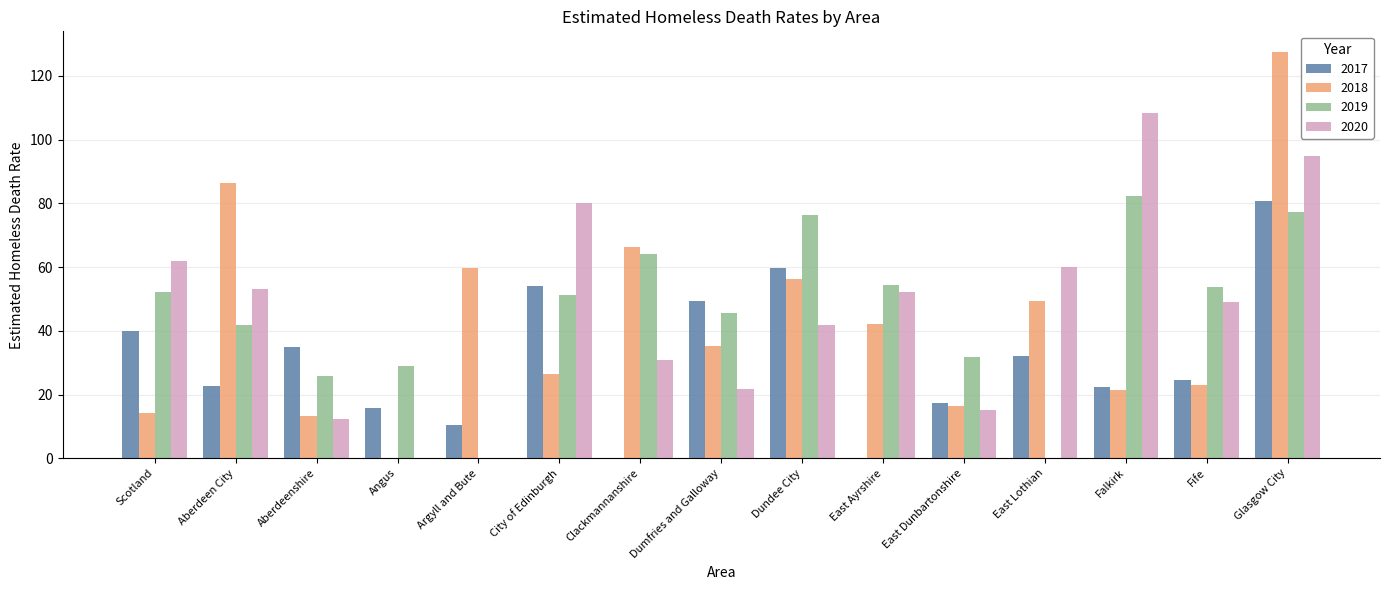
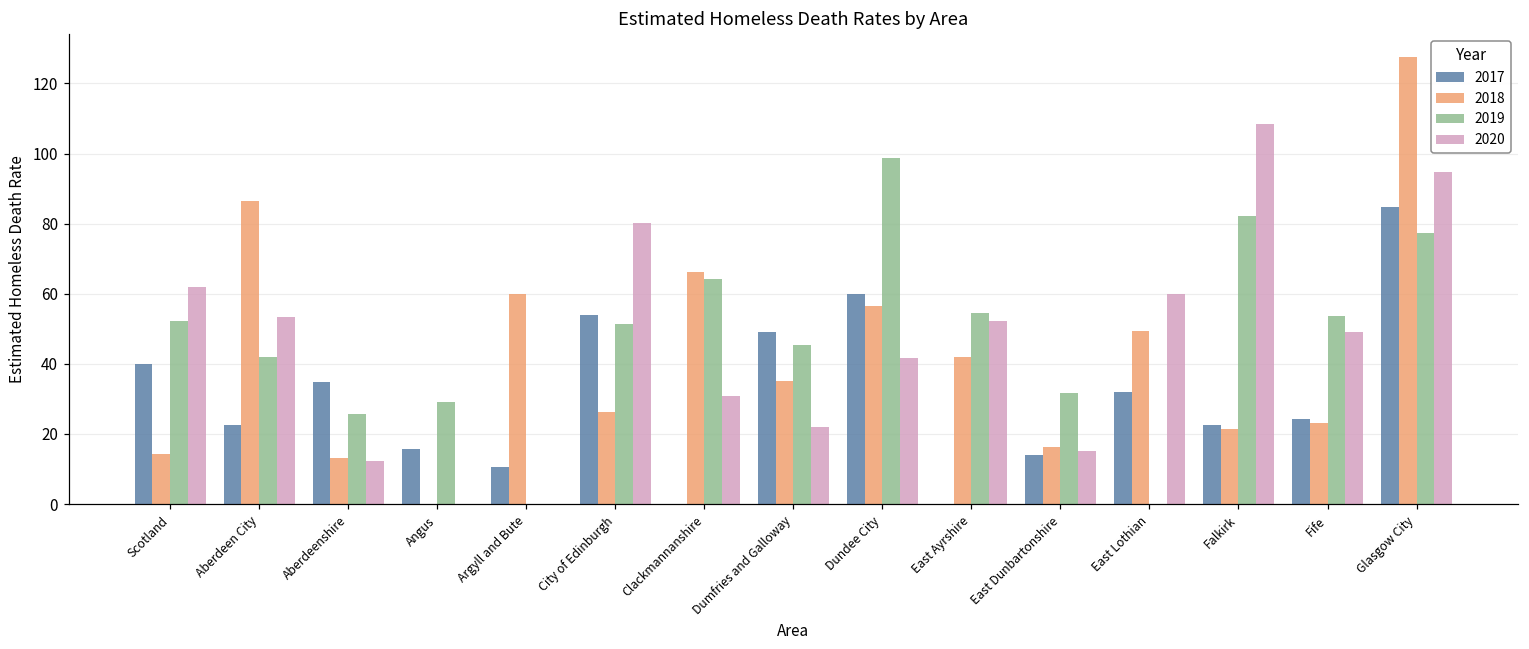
  {
    "2017": {
      "Scotland": 40,
      "Aberdeen City": 23,
      "Aberdeenshire": 35,
      "Angus": 16,
      "Argyll and Bute": 11,
      "City of Edinburgh": 54,
      "Clackmannanshire": 0,
      "Dumfries and Galloway": 49,
      "Dundee City": 60,
      "East Ayrshire": 0,
-     "East Dunbartonshire": 17,
+     "East Dunbartonshire": 14,
      "East Lothian": 32,
      "Falkirk": 23,
      "Fife": 24,
-     "Glasgow City": 81
+     "Glasgow City": 85
    },
    "2018": {
      "Scotland": 14,
      "Aberdeen City": 87,
      "Aberdeenshire": 13,
      "Angus": 0,
      "Argyll and Bute": 60,
      "City of Edinburgh": 26,
      "Clackmannanshire": 66,
      "Dumfries and Galloway": 35,
      "Dundee City": 56,
      "East Ayrshire": 42,
      "East Dunbartonshire": 16,
      "East Lothian": 49,
      "Falkirk": 21,
      "Fife": 23,
      "Glasgow City": 128
    },
    "2019": {
      "Scotland": 52,
      "Aberdeen City": 42,
      "Aberdeenshire": 26,
      "Angus": 29,
      "Argyll and Bute": 0,
      "City of Edinburgh": 51,
      "Clackmannanshire": 64,
      "Dumfries and Galloway": 46,
-     "Dundee City": 76,
+     "Dundee City": 99,
      "East Ayrshire": 54,
      "East Dunbartonshire": 32,
      "East Lothian": 0,
      "Falkirk": 82,
      "Fife": 54,
      "Glasgow City": 77
    },
    "2020": {
      "Scotland": 62,
      "Aberdeen City": 53,
      "Aberdeenshire": 12,
      "Angus": 0,
      "Argyll and Bute": 0,
      "City of Edinburgh": 80,
      "Clackmannanshire": 31,
      "Dumfries and Galloway": 22,
      "Dundee City": 42,
      "East Ayrshire": 52,
      "East Dunbartonshire": 15,
      "East Lothian": 60,
      "Falkirk": 108,
      "Fife": 49,
      "Glasgow City": 95
    }
  }
